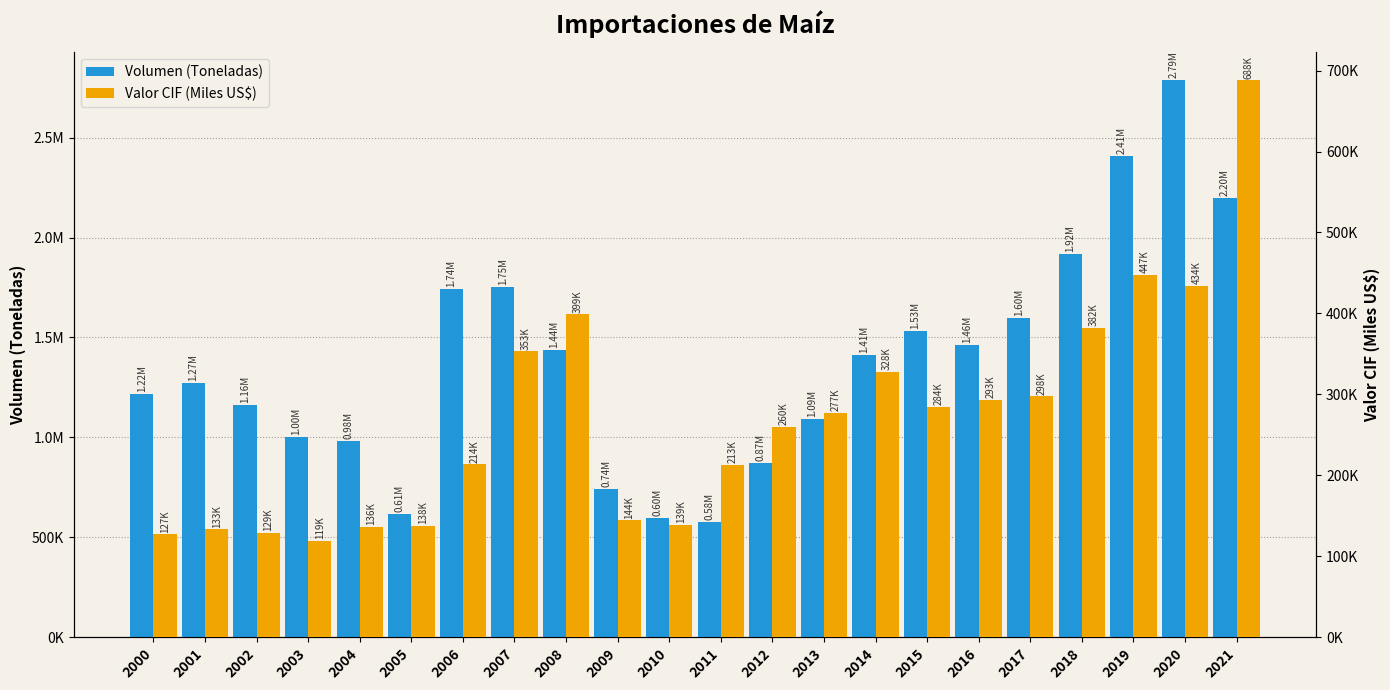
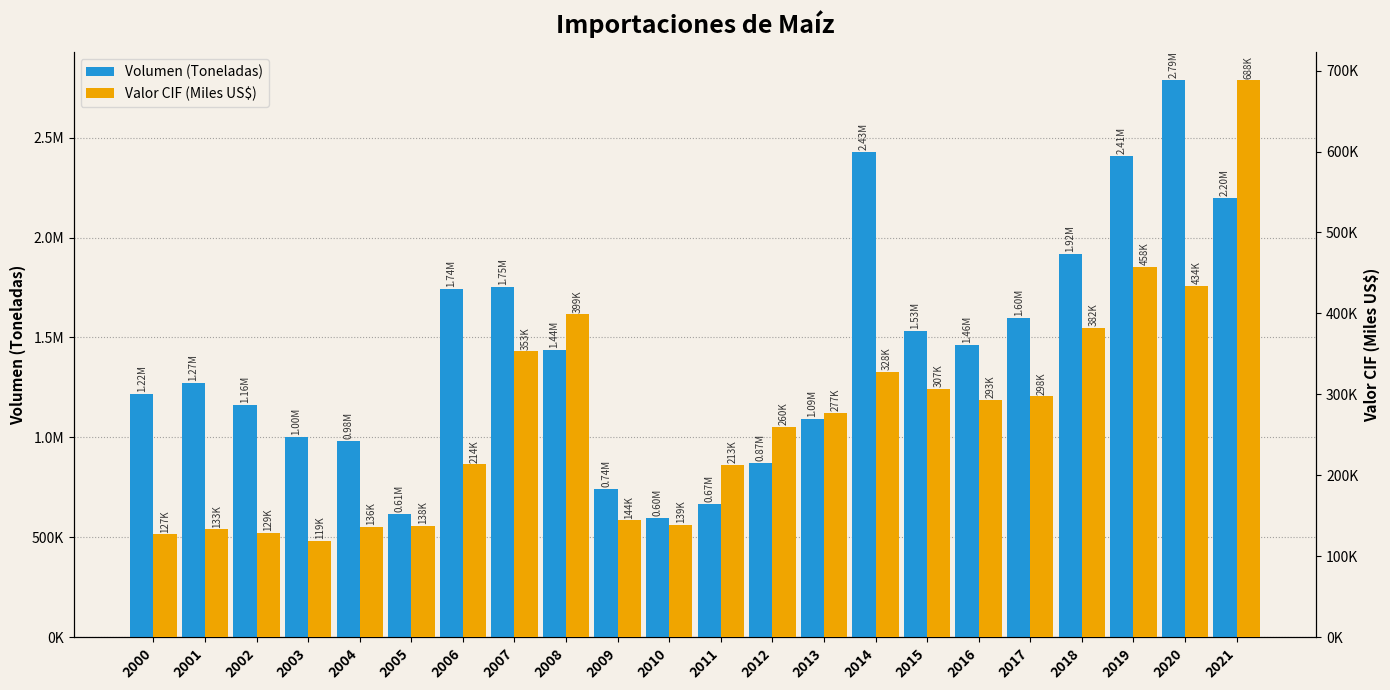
  {
    "Volumen (Toneladas)": {
      "2000": "1.22M",
      "2001": "1.27M",
      "2002": "1.16M",
      "2003": "1.00M",
      "2004": "0.98M",
      "2005": "0.61M",
      "2006": "1.74M",
      "2007": "1.75M",
      "2008": "1.44M",
      "2009": "0.74M",
      "2010": "0.60M",
-     "2011": "0.58M",
+     "2011": "0.67M",
      "2012": "0.87M",
      "2013": "1.09M",
-     "2014": "1.41M",
+     "2014": "2.43M",
      "2015": "1.53M",
      "2016": "1.46M",
      "2017": "1.60M",
      "2018": "1.92M",
      "2019": "2.41M",
      "2020": "2.79M",
      "2021": "2.20M"
    },
    "Valor CIF (Miles US$)": {
      "2000": "127K",
      "2001": "133K",
      "2002": "129K",
      "2003": "119K",
      "2004": "136K",
      "2005": "138K",
      "2006": "214K",
      "2007": "353K",
      "2008": "399K",
      "2009": "144K",
      "2010": "139K",
      "2011": "213K",
      "2012": "260K",
      "2013": "277K",
      "2014": "328K",
-     "2015": "284K",
+     "2015": "307K",
      "2016": "293K",
      "2017": "298K",
      "2018": "382K",
-     "2019": "447K",
+     "2019": "458K",
      "2020": "434K",
      "2021": "688K"
    }
  }
